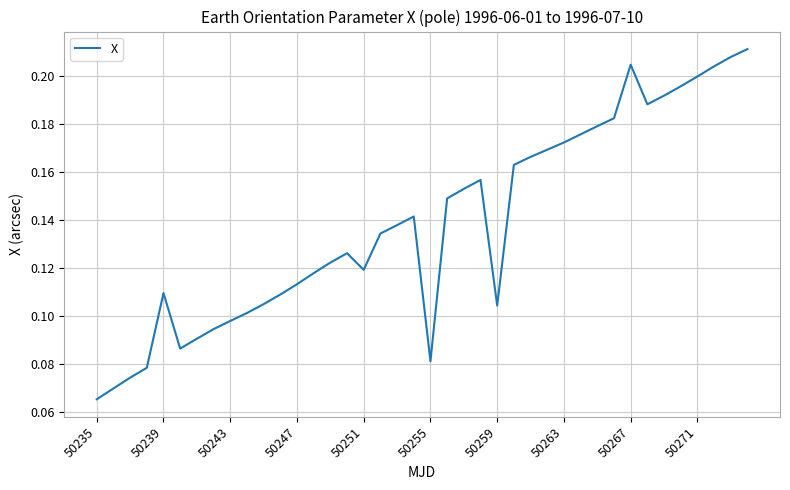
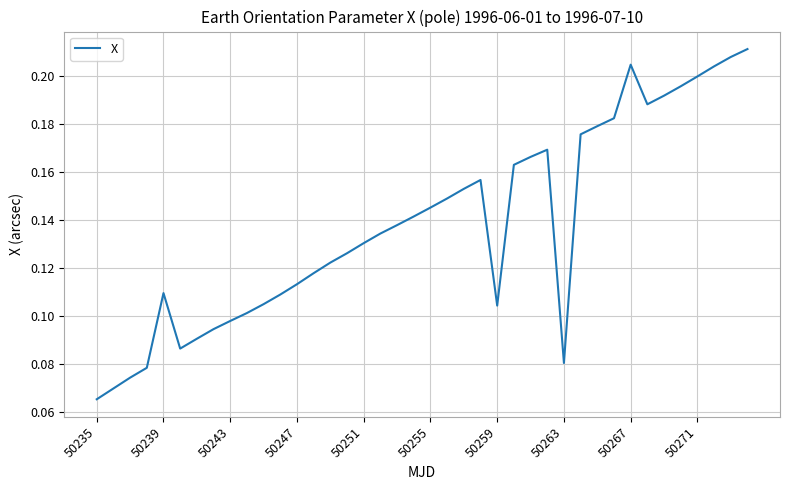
  {
    "50235": 0.065,
    "50239": 0.110,
    "50243": 0.098,
    "50247": 0.113,
-   "50251": 0.119,
-   "50255": 0.081,
+   "50251": 0.130,
+   "50255": 0.145,
    "50259": 0.104,
-   "50263": 0.172,
+   "50263": 0.080,
    "50267": 0.205,
    "50271": 0.200
  }
